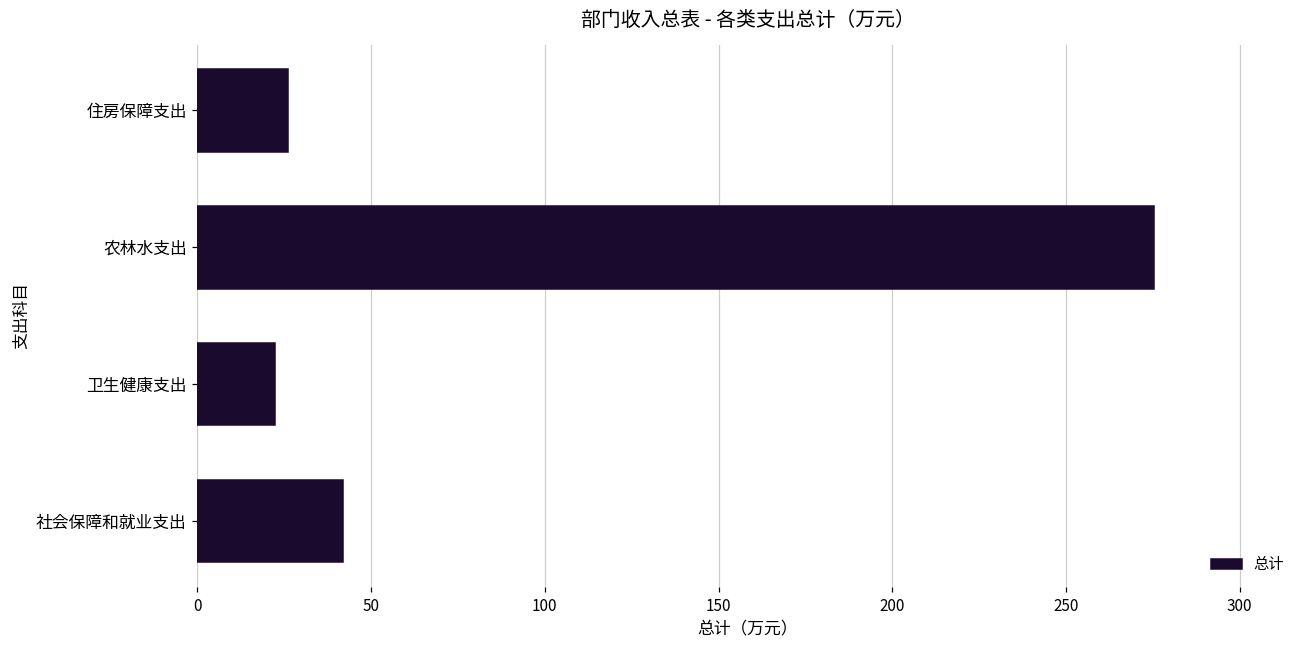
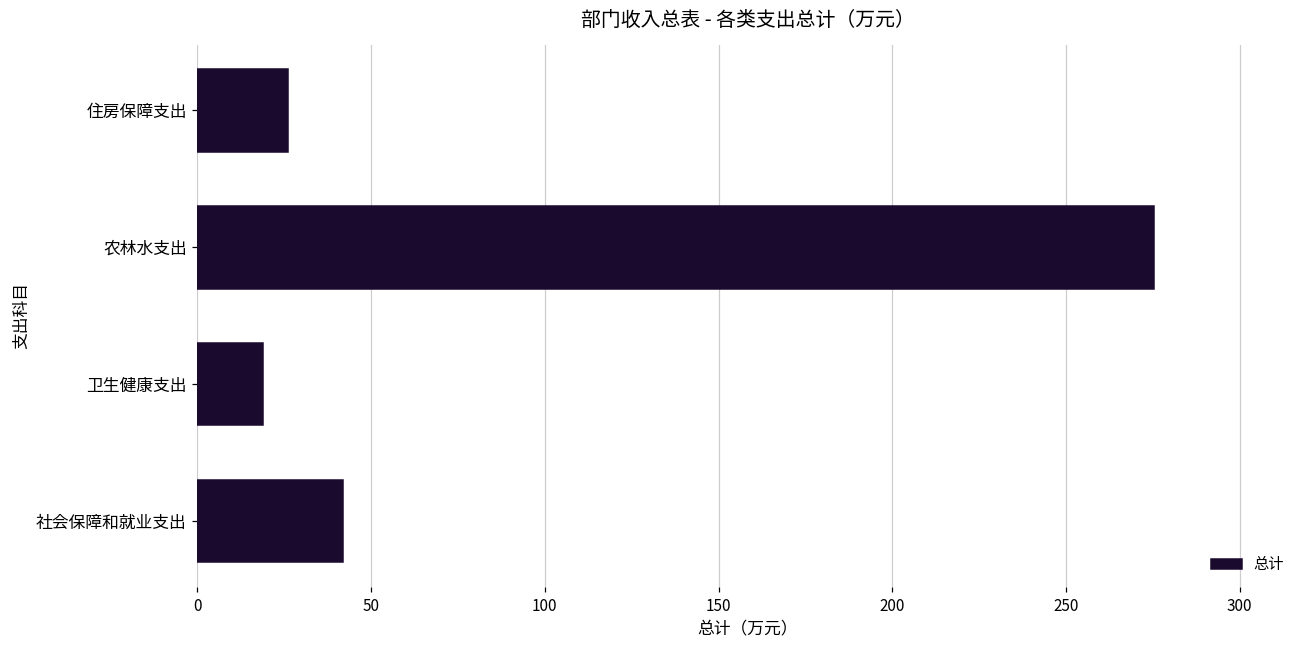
  {
    "住房保障支出": 26,
    "农林水支出": 275,
-   "卫生健康支出": 22,
+   "卫生健康支出": 19,
    "社会保障和就业支出": 42
  }
